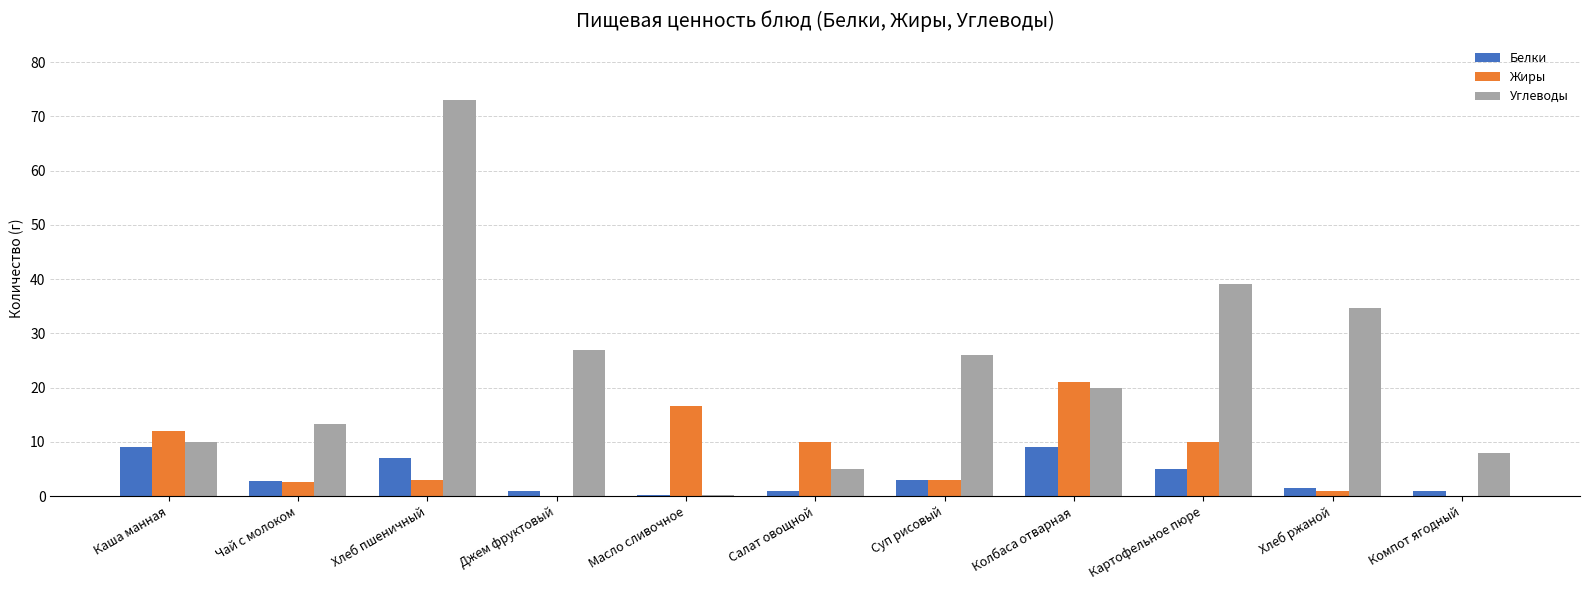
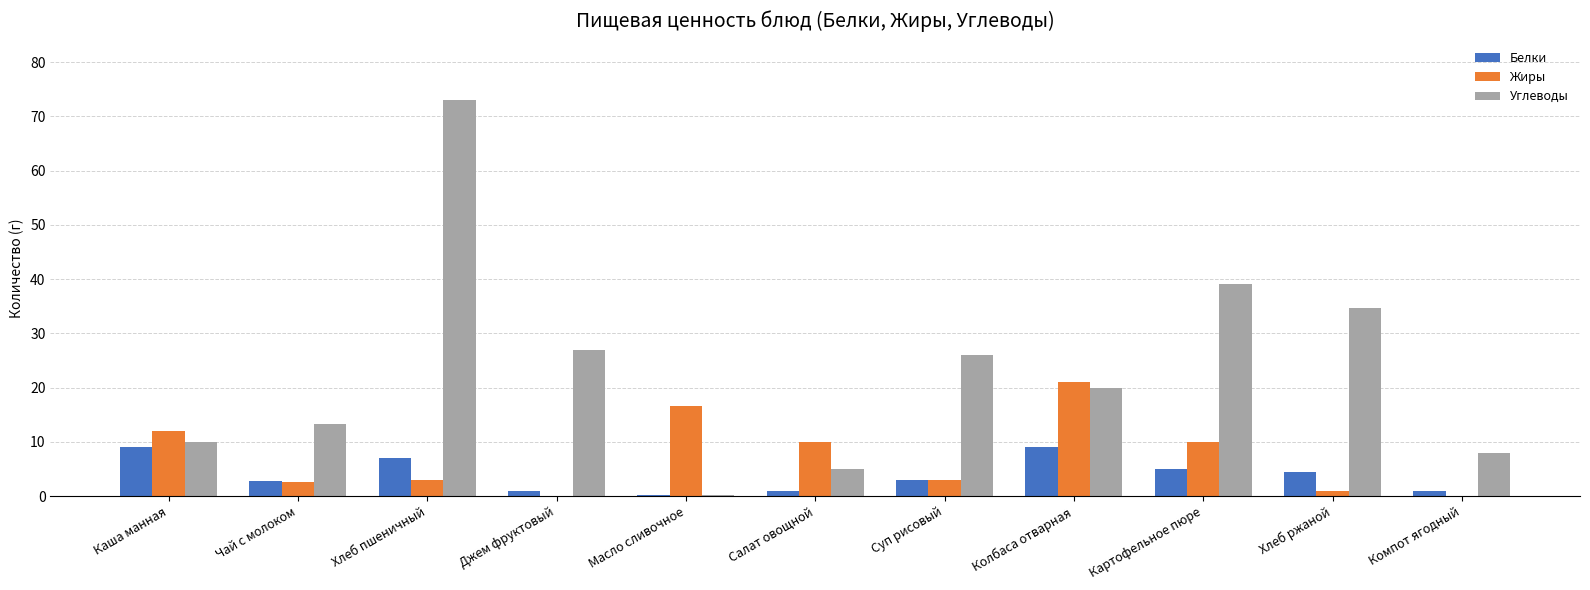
  {
    "Белки": {
      "Каша манная": 9,
      "Чай с молоком": 3,
      "Хлеб пшеничный": 7,
      "Джем фруктовый": 1,
      "Салат овощной": 1,
      "Суп рисовый": 3,
      "Колбаса отварная": 9,
      "Картофельное пюре": 5,
-     "Хлеб ржаной": 1,
+     "Хлеб ржаной": 4,
      "Компот ягодный": 1
    },
    "Жиры": {
      "Каша манная": 12,
      "Чай с молоком": 3,
      "Хлеб пшеничный": 3,
      "Джем фруктовый": 0,
      "Масло сливочное": 17,
      "Салат овощной": 10,
      "Суп рисовый": 3,
      "Колбаса отварная": 21,
      "Картофельное пюре": 10,
      "Хлеб ржаной": 1,
      "Компот ягодный": 0
    },
    "Углеводы": {
      "Каша манная": 10,
      "Чай с молоком": 13,
      "Хлеб пшеничный": 73,
      "Джем фруктовый": 27,
      "Салат овощной": 5,
      "Суп рисовый": 26,
      "Колбаса отварная": 20,
      "Картофельное пюре": 39,
      "Хлеб ржаной": 35,
      "Компот ягодный": 8
    }
  }
